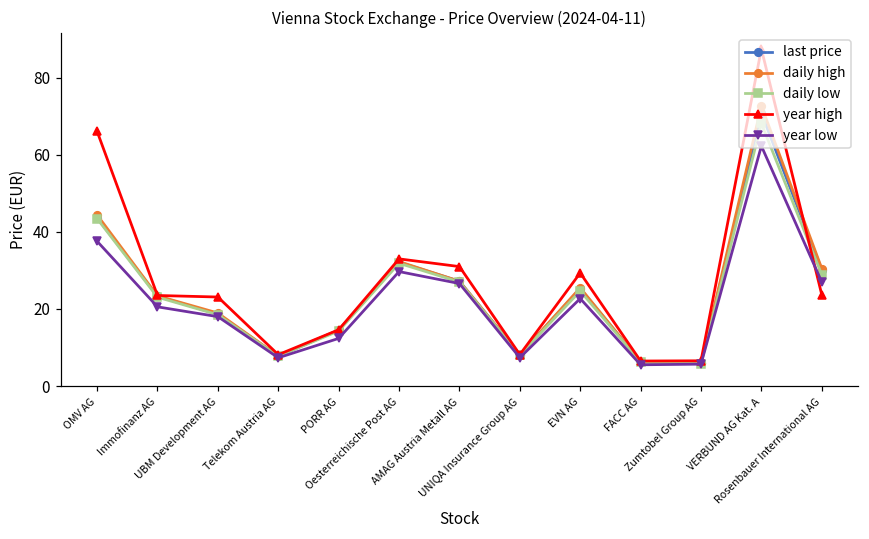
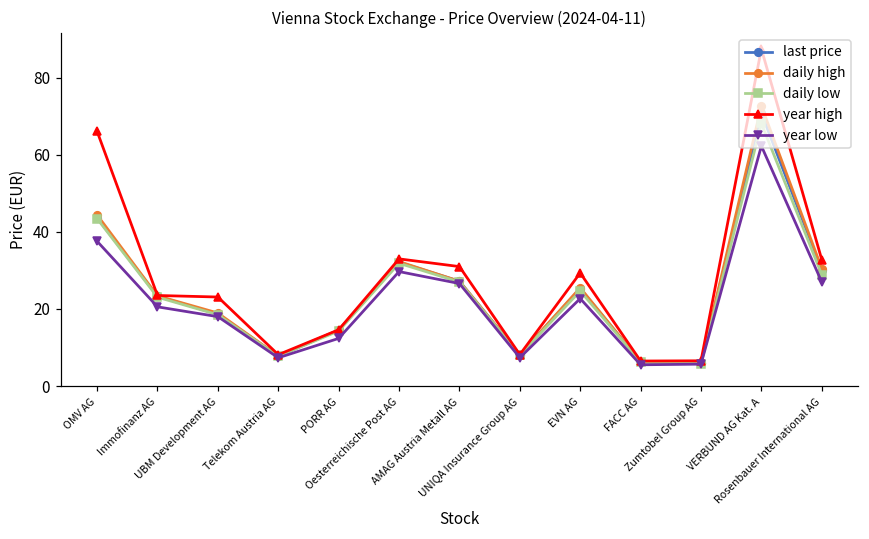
  {
    "daily low": {
      "Rosenbauer International AG": 29
    },
    "year high": {
      "OMV AG": 66,
      "UBM Development AG": 23,
      "AMAG Austria Metall AG": 31,
      "EVN AG": 29,
-     "Rosenbauer International AG": 24
+     "Rosenbauer International AG": 33
    },
    "year low": {
      "OMV AG": 38,
      "Immofinanz AG": 21,
      "PORR AG": 12,
      "Oesterreichische Post AG": 30,
      "EVN AG": 23,
      "FACC AG": 6,
      "Rosenbauer International AG": 27
    }
  }
